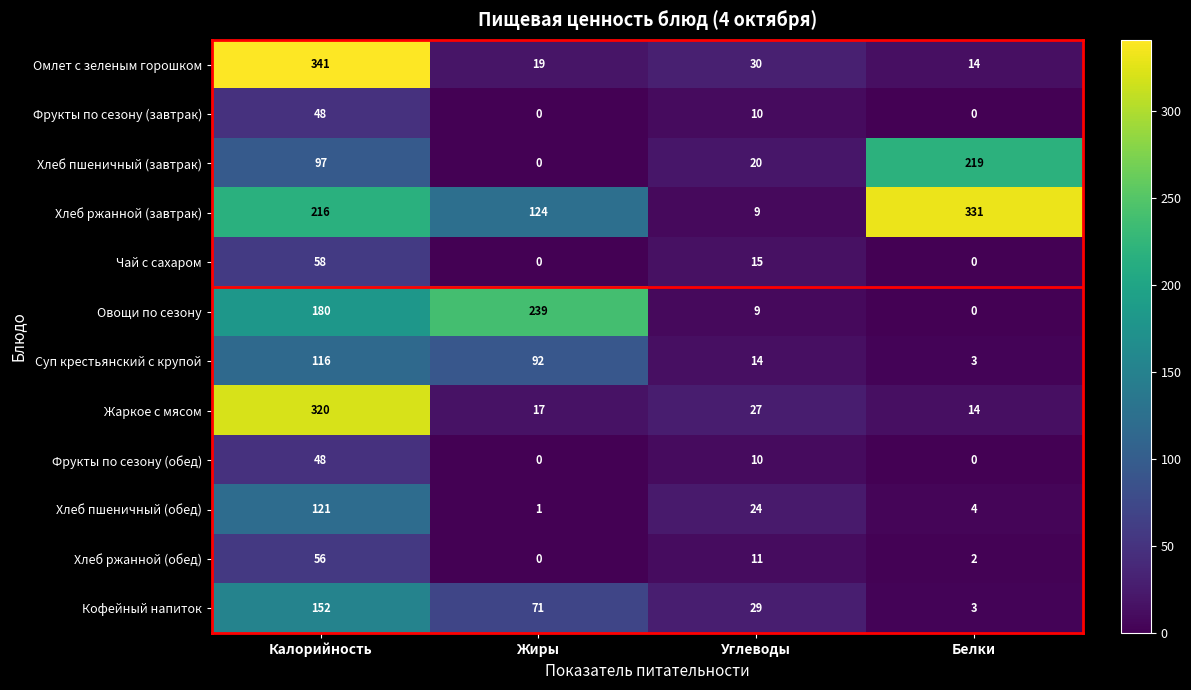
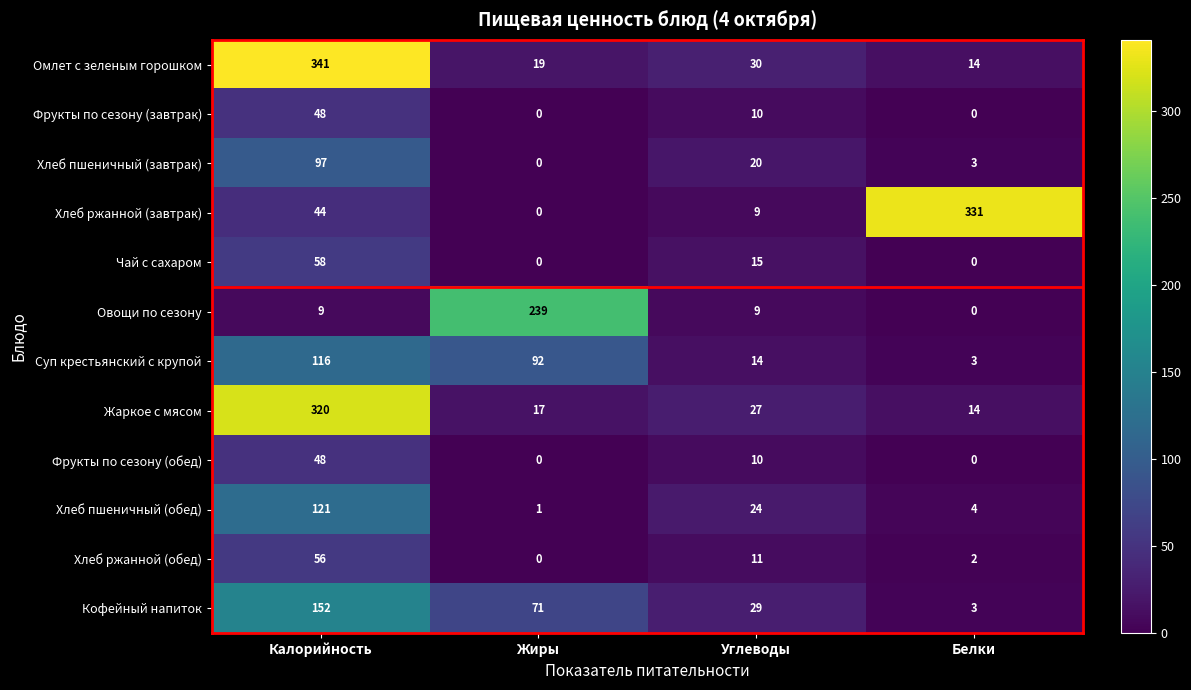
  {
    "Омлет с зеленым горошком": {
      "Калорийность": 341,
      "Жиры": 19,
      "Углеводы": 30,
      "Белки": 14
    },
    "Фрукты по сезону (завтрак)": {
      "Калорийность": 48,
      "Жиры": 0,
      "Углеводы": 10,
      "Белки": 0
    },
    "Хлеб пшеничный (завтрак)": {
      "Калорийность": 97,
      "Жиры": 0,
      "Углеводы": 20,
-     "Белки": 219
+     "Белки": 3
    },
    "Хлеб ржанной (завтрак)": {
-     "Калорийность": 216,
-     "Жиры": 124,
+     "Калорийность": 44,
+     "Жиры": 0,
      "Углеводы": 9,
      "Белки": 331
    },
    "Чай с сахаром": {
      "Калорийность": 58,
      "Жиры": 0,
      "Углеводы": 15,
      "Белки": 0
    },
    "Овощи по сезону": {
-     "Калорийность": 180,
+     "Калорийность": 9,
      "Жиры": 239,
      "Углеводы": 9,
      "Белки": 0
    },
    "Суп крестьянский с крупой": {
      "Калорийность": 116,
      "Жиры": 92,
      "Углеводы": 14,
      "Белки": 3
    },
    "Жаркое с мясом": {
      "Калорийность": 320,
      "Жиры": 17,
      "Углеводы": 27,
      "Белки": 14
    },
    "Фрукты по сезону (обед)": {
      "Калорийность": 48,
      "Жиры": 0,
      "Углеводы": 10,
      "Белки": 0
    },
    "Хлеб пшеничный (обед)": {
      "Калорийность": 121,
      "Жиры": 1,
      "Углеводы": 24,
      "Белки": 4
    },
    "Хлеб ржанной (обед)": {
      "Калорийность": 56,
      "Жиры": 0,
      "Углеводы": 11,
      "Белки": 2
    },
    "Кофейный напиток": {
      "Калорийность": 152,
      "Жиры": 71,
      "Углеводы": 29,
      "Белки": 3
    }
  }
